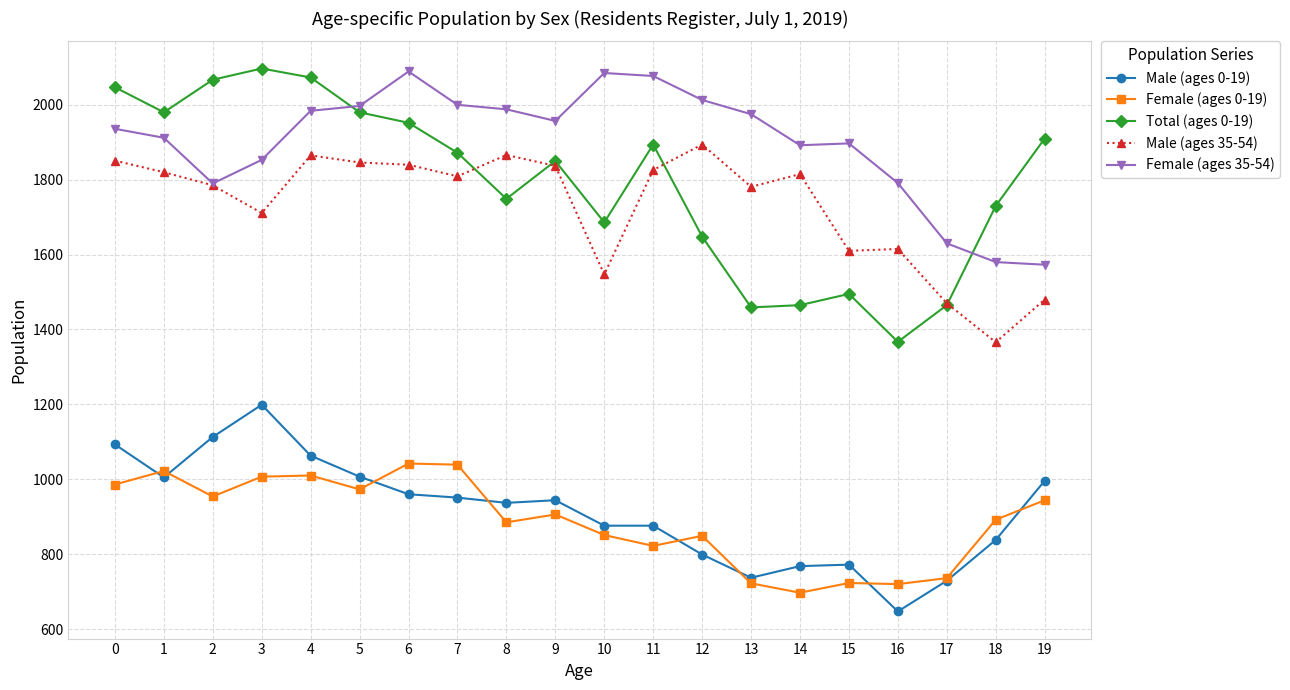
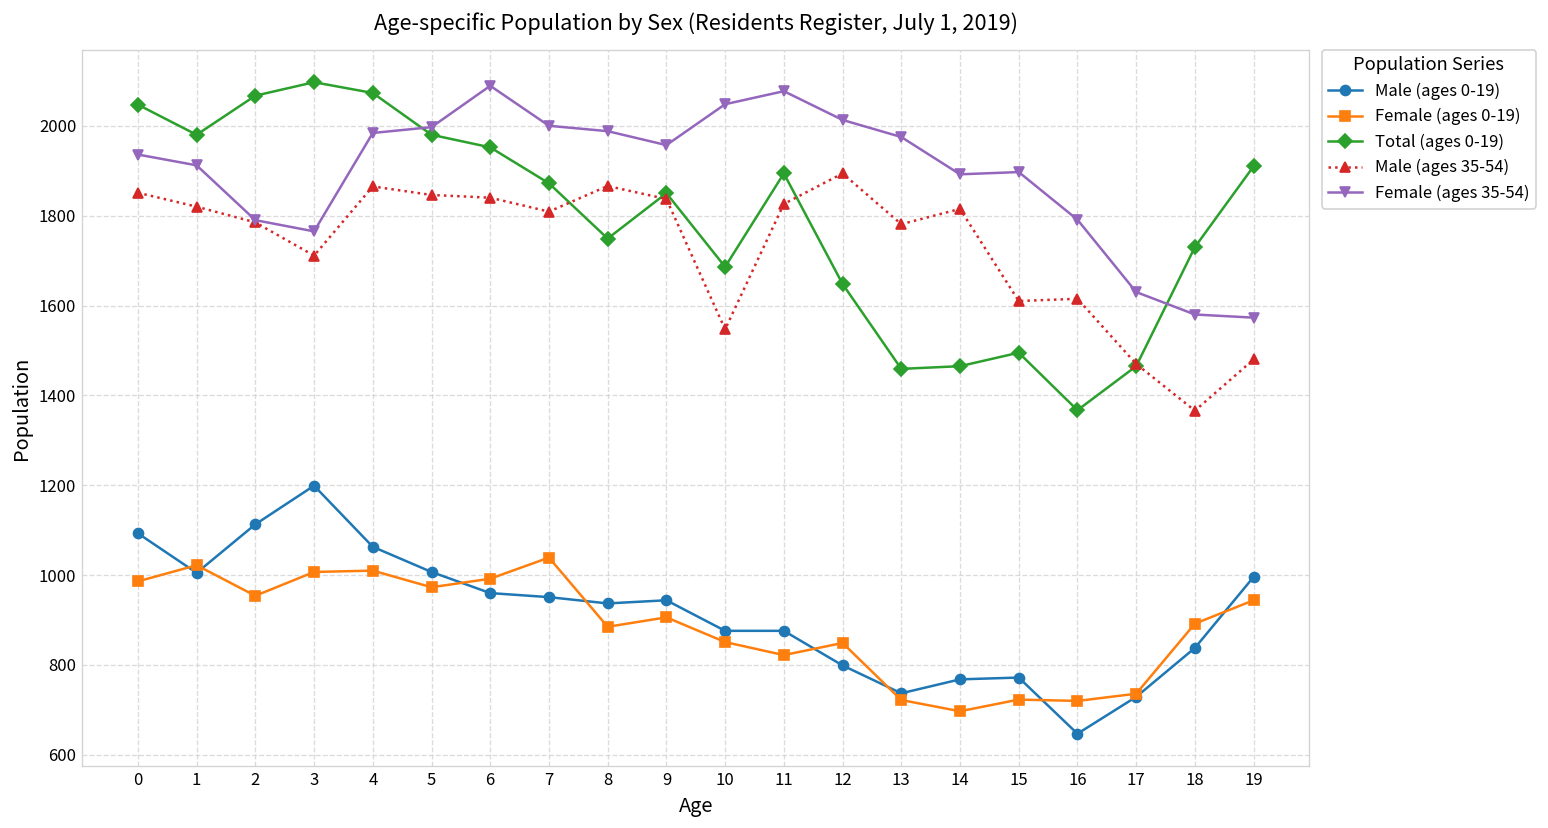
  {
    "Male (ages 0-19)": {
      "0": 1090,
      "1": 1010,
      "2": 1110,
      "3": 1200,
      "4": 1060,
      "5": 1010,
      "6": 960,
      "7": 950,
      "8": 940,
      "9": 940,
      "10": 880,
      "11": 880,
      "12": 800,
      "13": 740,
      "14": 770,
      "15": 770,
      "16": 650,
      "17": 730,
      "18": 840,
      "19": 1000
    },
    "Female (ages 0-19)": {
      "0": 990,
      "1": 1020,
      "2": 950,
      "3": 1010,
      "4": 1010,
      "5": 970,
-     "6": 1040,
+     "6": 990,
      "7": 1040,
      "8": 890,
      "9": 910,
      "10": 850,
      "11": 820,
      "12": 850,
      "13": 720,
      "14": 700,
      "15": 720,
      "16": 720,
      "17": 740,
      "18": 890,
      "19": 940
    },
    "Total (ages 0-19)": {
      "0": 2050,
      "1": 1980,
      "2": 2070,
      "3": 2100,
      "4": 2070,
      "5": 1980,
      "6": 1950,
      "7": 1870,
      "8": 1750,
      "9": 1850,
      "10": 1690,
      "11": 1890,
      "12": 1650,
      "13": 1460,
      "14": 1470,
      "15": 1500,
      "16": 1370,
      "18": 1730,
      "19": 1910
    },
    "Male (ages 35-54)": {
      "0": 1850,
      "1": 1820,
      "3": 1710,
      "4": 1870,
      "5": 1850,
      "6": 1840,
      "7": 1810,
      "8": 1870,
      "9": 1840,
      "10": 1550,
      "11": 1830,
      "12": 1890,
      "13": 1780,
      "14": 1820,
      "15": 1610,
      "16": 1620,
      "18": 1370,
      "19": 1480
    },
    "Female (ages 35-54)": {
      "0": 1940,
      "1": 1910,
-     "3": 1850,
+     "3": 1770,
      "4": 1980,
      "5": 2000,
      "6": 2090,
      "7": 2000,
      "8": 1990,
      "9": 1960,
-     "10": 2090,
+     "10": 2050,
      "11": 2080,
      "12": 2010,
      "13": 1980,
      "14": 1890,
      "15": 1900,
      "16": 1790,
      "17": 1630,
      "18": 1580,
      "19": 1570
    }
  }
